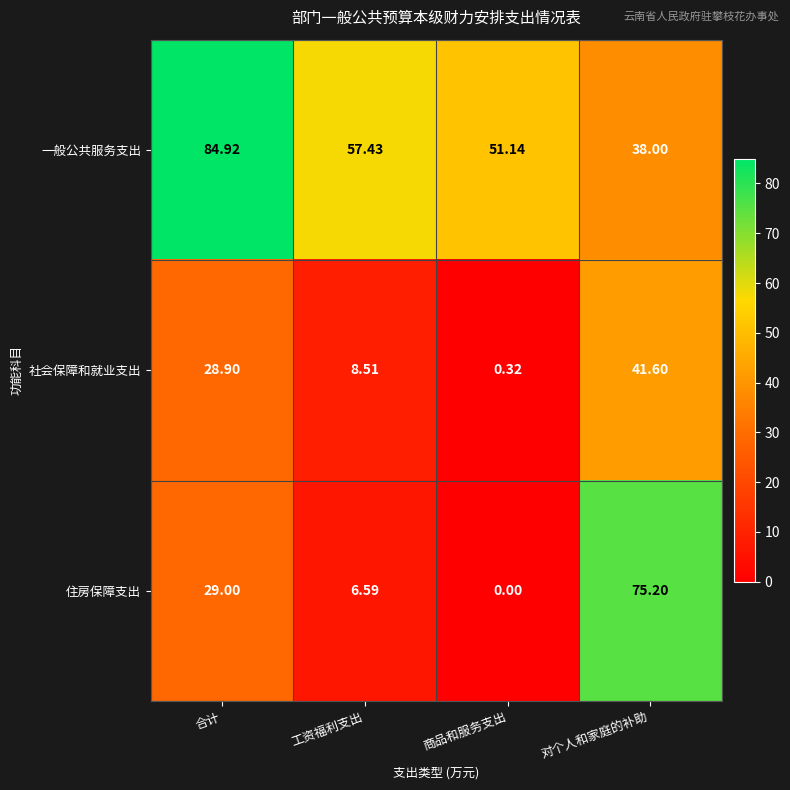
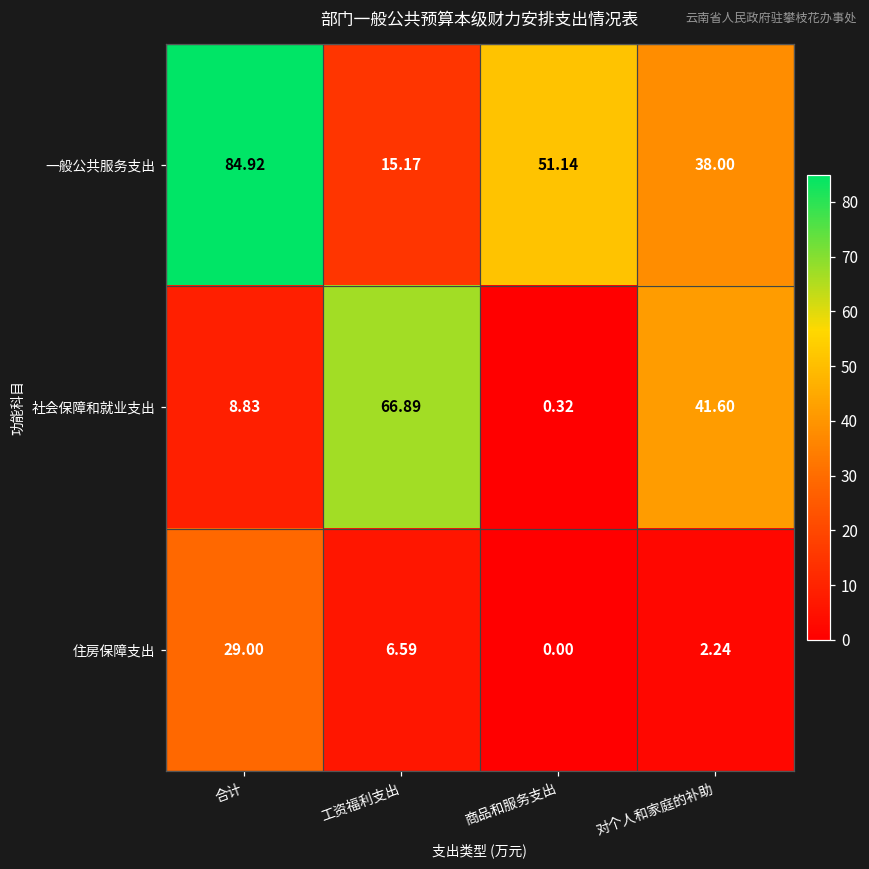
  {
    "一般公共服务支出": {
      "合计": 84.92,
-     "工资福利支出": 57.43,
+     "工资福利支出": 15.17,
      "商品和服务支出": 51.14,
      "对个人和家庭的补助": 38.00
    },
    "社会保障和就业支出": {
-     "合计": 28.90,
-     "工资福利支出": 8.51,
+     "合计": 8.83,
+     "工资福利支出": 66.89,
      "商品和服务支出": 0.32,
      "对个人和家庭的补助": 41.60
    },
    "住房保障支出": {
      "合计": 29.00,
      "工资福利支出": 6.59,
      "商品和服务支出": 0.00,
-     "对个人和家庭的补助": 75.20
+     "对个人和家庭的补助": 2.24
    }
  }
